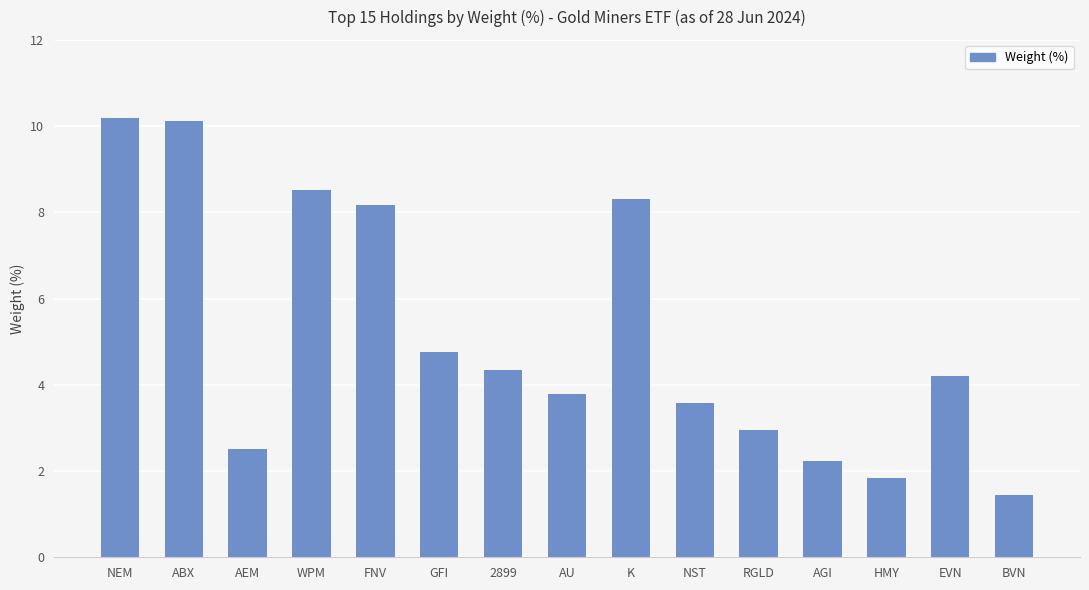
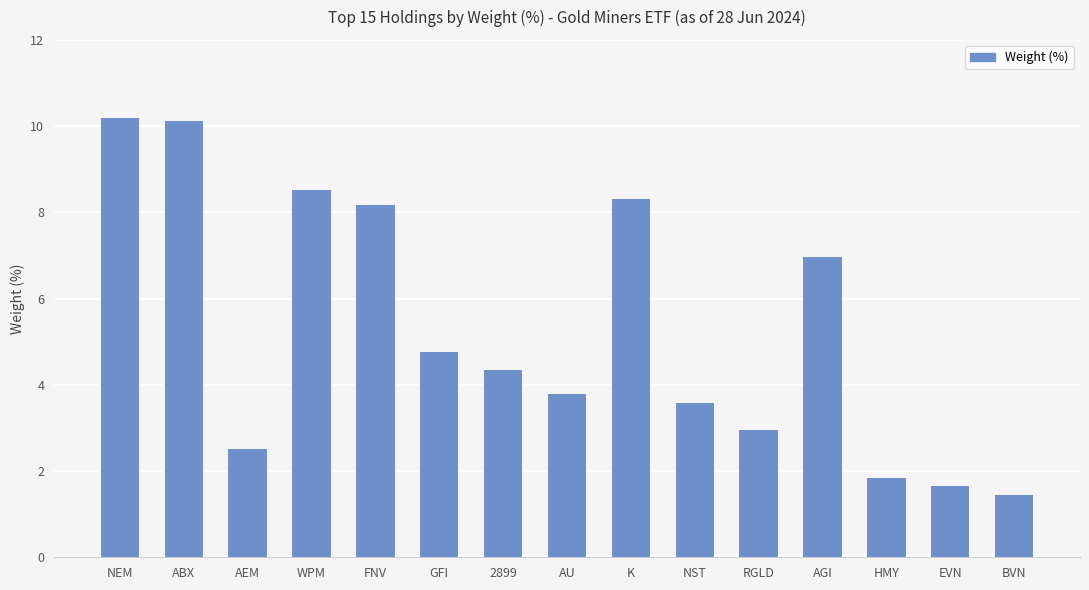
  {
    "NEM": 10.2,
    "ABX": 10.1,
    "AEM": 2.5,
    "WPM": 8.5,
    "FNV": 8.2,
    "GFI": 4.8,
    "2899": 4.3,
    "AU": 3.8,
    "K": 8.3,
    "NST": 3.6,
    "RGLD": 3.0,
-   "AGI": 2.2,
+   "AGI": 7.0,
    "HMY": 1.8,
-   "EVN": 4.2,
+   "EVN": 1.7,
    "BVN": 1.5
  }
